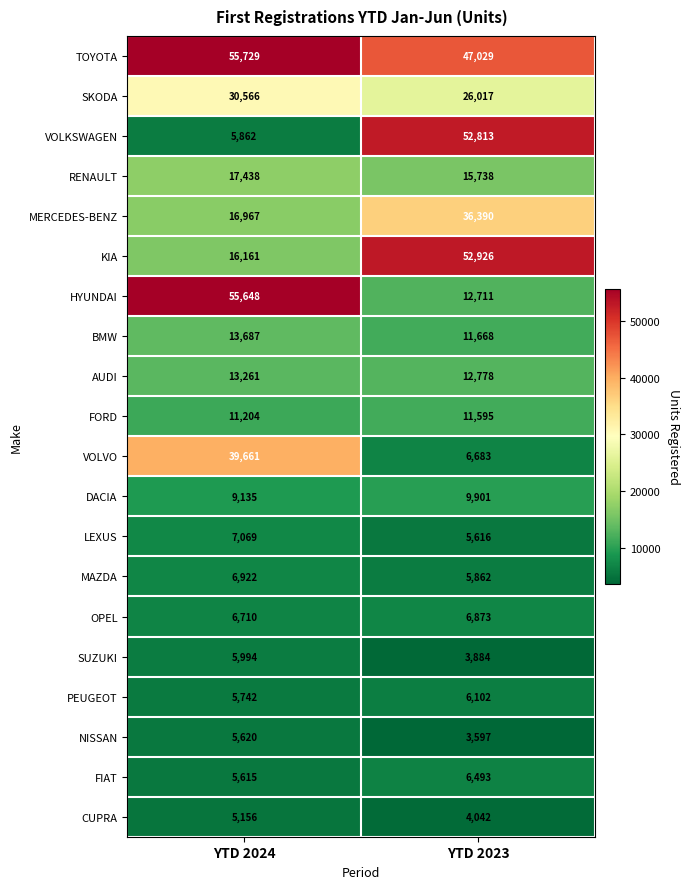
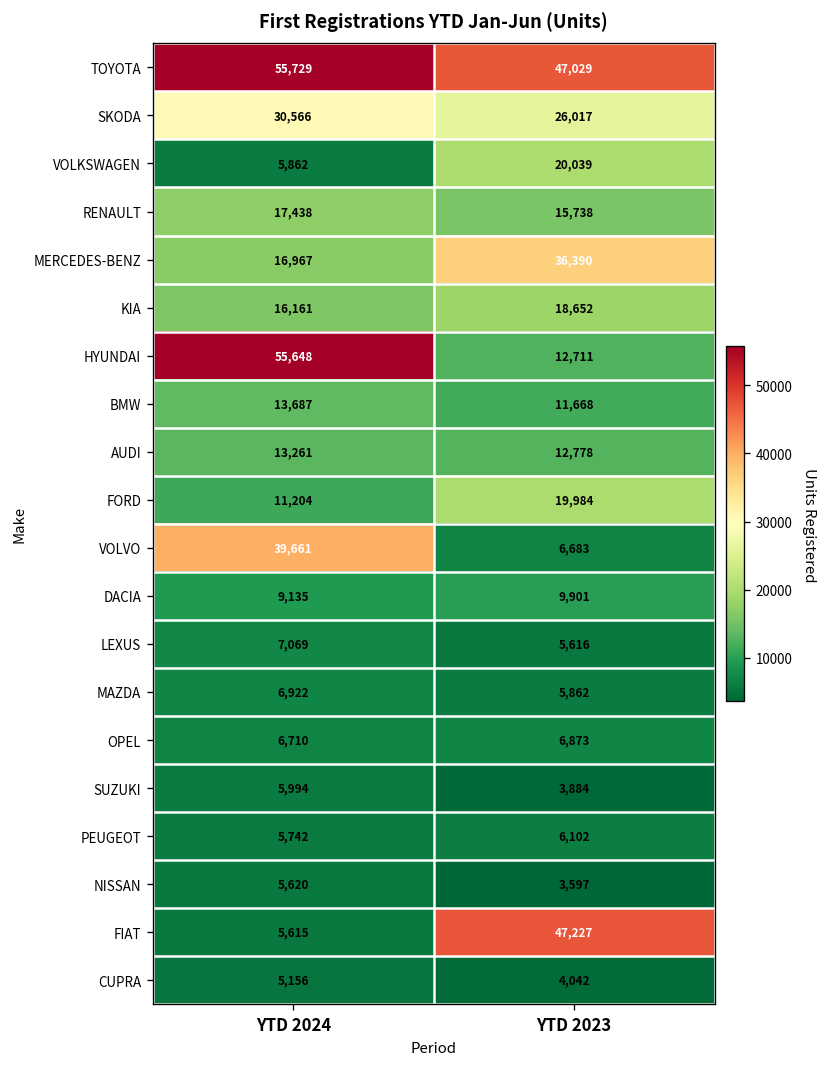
  {
    "TOYOTA": {
      "YTD 2024": "55,729",
      "YTD 2023": "47,029"
    },
    "SKODA": {
      "YTD 2024": "30,566",
      "YTD 2023": "26,017"
    },
    "VOLKSWAGEN": {
      "YTD 2024": "5,862",
-     "YTD 2023": "52,813"
+     "YTD 2023": "20,039"
    },
    "RENAULT": {
      "YTD 2024": "17,438",
      "YTD 2023": "15,738"
    },
    "MERCEDES-BENZ": {
      "YTD 2024": "16,967",
      "YTD 2023": "36,390"
    },
    "KIA": {
      "YTD 2024": "16,161",
-     "YTD 2023": "52,926"
+     "YTD 2023": "18,652"
    },
    "HYUNDAI": {
      "YTD 2024": "55,648",
      "YTD 2023": "12,711"
    },
    "BMW": {
      "YTD 2024": "13,687",
      "YTD 2023": "11,668"
    },
    "AUDI": {
      "YTD 2024": "13,261",
      "YTD 2023": "12,778"
    },
    "FORD": {
      "YTD 2024": "11,204",
-     "YTD 2023": "11,595"
+     "YTD 2023": "19,984"
    },
    "VOLVO": {
      "YTD 2024": "39,661",
      "YTD 2023": "6,683"
    },
    "DACIA": {
      "YTD 2024": "9,135",
      "YTD 2023": "9,901"
    },
    "LEXUS": {
      "YTD 2024": "7,069",
      "YTD 2023": "5,616"
    },
    "MAZDA": {
      "YTD 2024": "6,922",
      "YTD 2023": "5,862"
    },
    "OPEL": {
      "YTD 2024": "6,710",
      "YTD 2023": "6,873"
    },
    "SUZUKI": {
      "YTD 2024": "5,994",
      "YTD 2023": "3,884"
    },
    "PEUGEOT": {
      "YTD 2024": "5,742",
      "YTD 2023": "6,102"
    },
    "NISSAN": {
      "YTD 2024": "5,620",
      "YTD 2023": "3,597"
    },
    "FIAT": {
      "YTD 2024": "5,615",
-     "YTD 2023": "6,493"
+     "YTD 2023": "47,227"
    },
    "CUPRA": {
      "YTD 2024": "5,156",
      "YTD 2023": "4,042"
    }
  }
